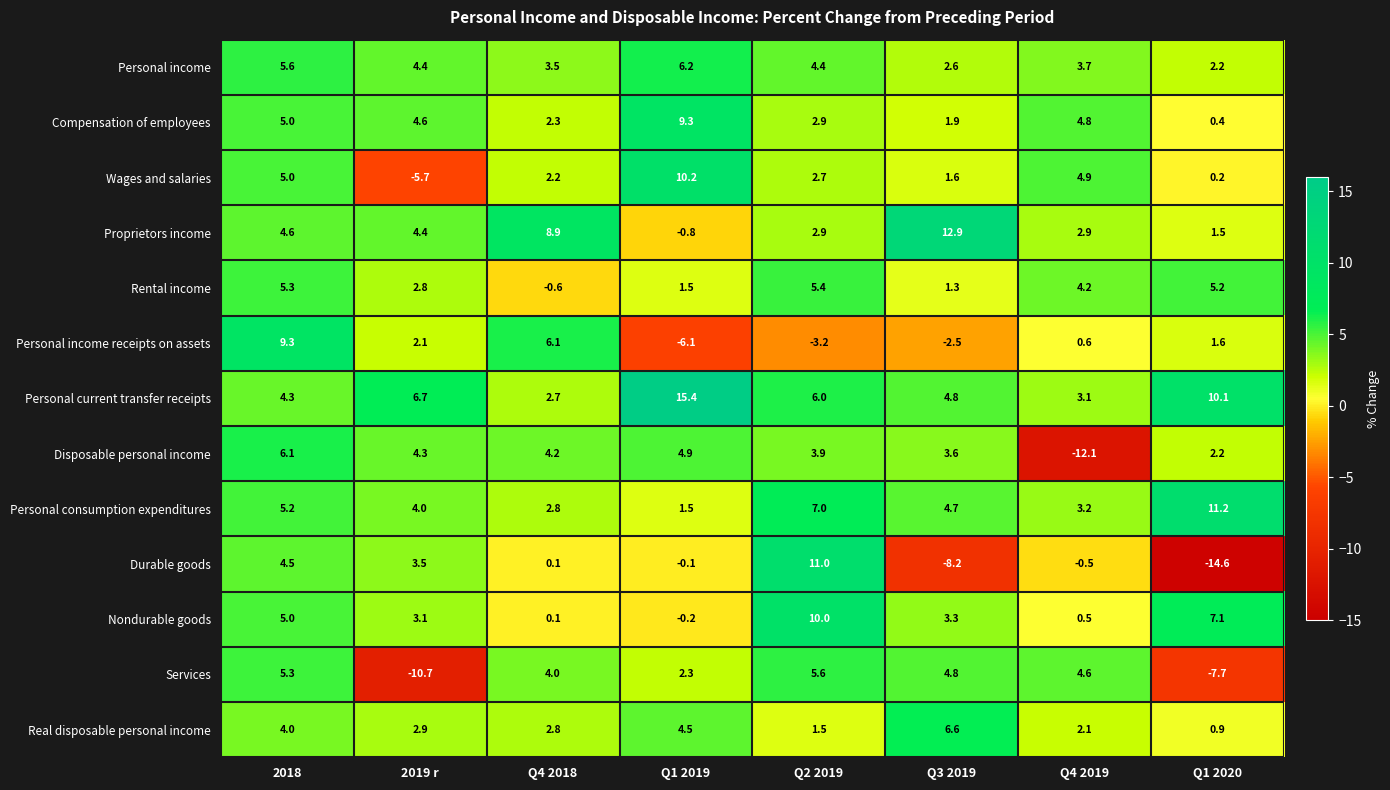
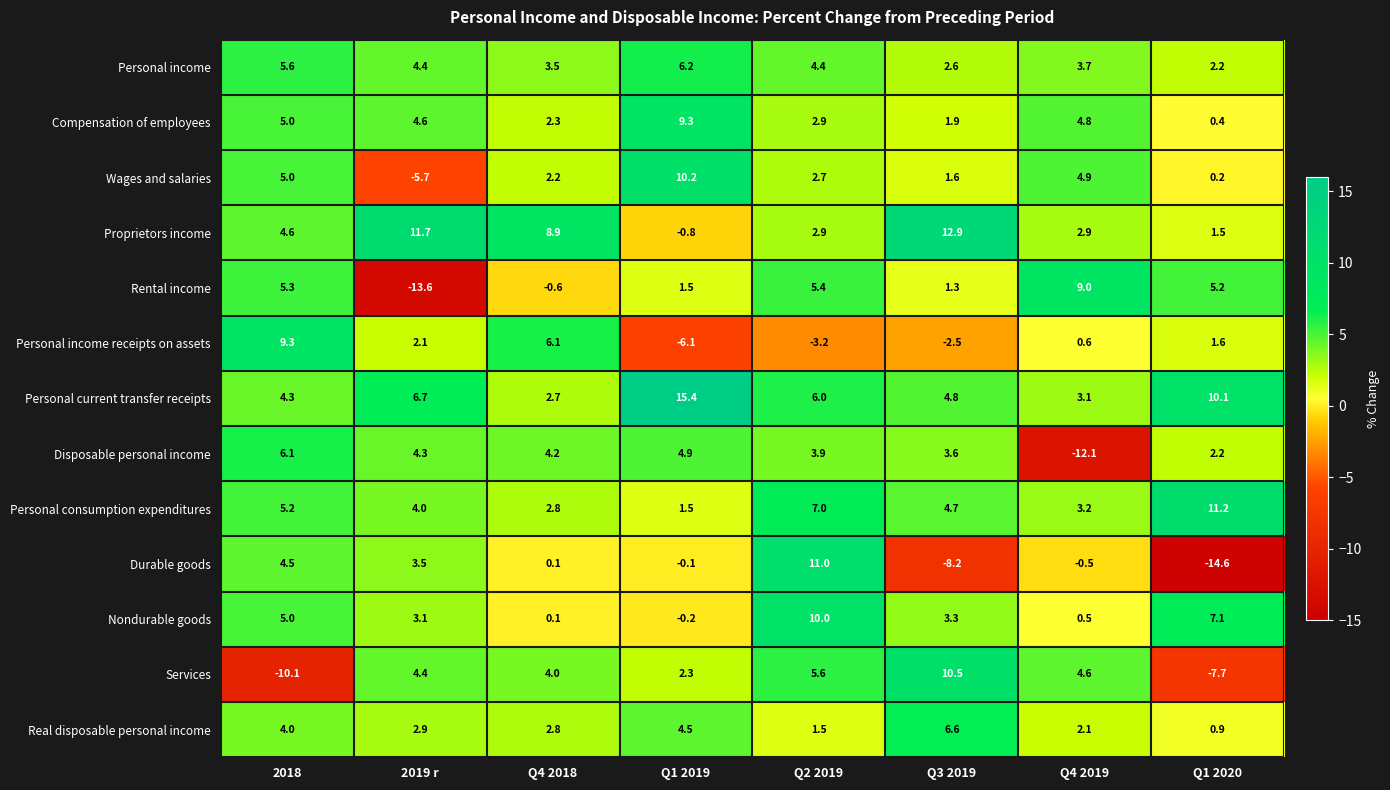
  {
    "Personal income": {
      "2018": 5.6,
      "2019 r": 4.4,
      "Q4 2018": 3.5,
      "Q1 2019": 6.2,
      "Q2 2019": 4.4,
      "Q3 2019": 2.6,
      "Q4 2019": 3.7,
      "Q1 2020": 2.2
    },
    "Compensation of employees": {
      "2018": 5.0,
      "2019 r": 4.6,
      "Q4 2018": 2.3,
      "Q1 2019": 9.3,
      "Q2 2019": 2.9,
      "Q3 2019": 1.9,
      "Q4 2019": 4.8,
      "Q1 2020": 0.4
    },
    "Wages and salaries": {
      "2018": 5.0,
      "2019 r": -5.7,
      "Q4 2018": 2.2,
      "Q1 2019": 10.2,
      "Q2 2019": 2.7,
      "Q3 2019": 1.6,
      "Q4 2019": 4.9,
      "Q1 2020": 0.2
    },
    "Proprietors income": {
      "2018": 4.6,
-     "2019 r": 4.4,
+     "2019 r": 11.7,
      "Q4 2018": 8.9,
      "Q1 2019": -0.8,
      "Q2 2019": 2.9,
      "Q3 2019": 12.9,
      "Q4 2019": 2.9,
      "Q1 2020": 1.5
    },
    "Rental income": {
      "2018": 5.3,
-     "2019 r": 2.8,
+     "2019 r": -13.6,
      "Q4 2018": -0.6,
      "Q1 2019": 1.5,
      "Q2 2019": 5.4,
      "Q3 2019": 1.3,
-     "Q4 2019": 4.2,
+     "Q4 2019": 9.0,
      "Q1 2020": 5.2
    },
    "Personal income receipts on assets": {
      "2018": 9.3,
      "2019 r": 2.1,
      "Q4 2018": 6.1,
      "Q1 2019": -6.1,
      "Q2 2019": -3.2,
      "Q3 2019": -2.5,
      "Q4 2019": 0.6,
      "Q1 2020": 1.6
    },
    "Personal current transfer receipts": {
      "2018": 4.3,
      "2019 r": 6.7,
      "Q4 2018": 2.7,
      "Q1 2019": 15.4,
      "Q2 2019": 6.0,
      "Q3 2019": 4.8,
      "Q4 2019": 3.1,
      "Q1 2020": 10.1
    },
    "Disposable personal income": {
      "2018": 6.1,
      "2019 r": 4.3,
      "Q4 2018": 4.2,
      "Q1 2019": 4.9,
      "Q2 2019": 3.9,
      "Q3 2019": 3.6,
      "Q4 2019": -12.1,
      "Q1 2020": 2.2
    },
    "Personal consumption expenditures": {
      "2018": 5.2,
      "2019 r": 4.0,
      "Q4 2018": 2.8,
      "Q1 2019": 1.5,
      "Q2 2019": 7.0,
      "Q3 2019": 4.7,
      "Q4 2019": 3.2,
      "Q1 2020": 11.2
    },
    "Durable goods": {
      "2018": 4.5,
      "2019 r": 3.5,
      "Q4 2018": 0.1,
      "Q1 2019": -0.1,
      "Q2 2019": 11.0,
      "Q3 2019": -8.2,
      "Q4 2019": -0.5,
      "Q1 2020": -14.6
    },
    "Nondurable goods": {
      "2018": 5.0,
      "2019 r": 3.1,
      "Q4 2018": 0.1,
      "Q1 2019": -0.2,
      "Q2 2019": 10.0,
      "Q3 2019": 3.3,
      "Q4 2019": 0.5,
      "Q1 2020": 7.1
    },
    "Services": {
-     "2018": 5.3,
-     "2019 r": -10.7,
+     "2018": -10.1,
+     "2019 r": 4.4,
      "Q4 2018": 4.0,
      "Q1 2019": 2.3,
      "Q2 2019": 5.6,
-     "Q3 2019": 4.8,
+     "Q3 2019": 10.5,
      "Q4 2019": 4.6,
      "Q1 2020": -7.7
    },
    "Real disposable personal income": {
      "2018": 4.0,
      "2019 r": 2.9,
      "Q4 2018": 2.8,
      "Q1 2019": 4.5,
      "Q2 2019": 1.5,
      "Q3 2019": 6.6,
      "Q4 2019": 2.1,
      "Q1 2020": 0.9
    }
  }
